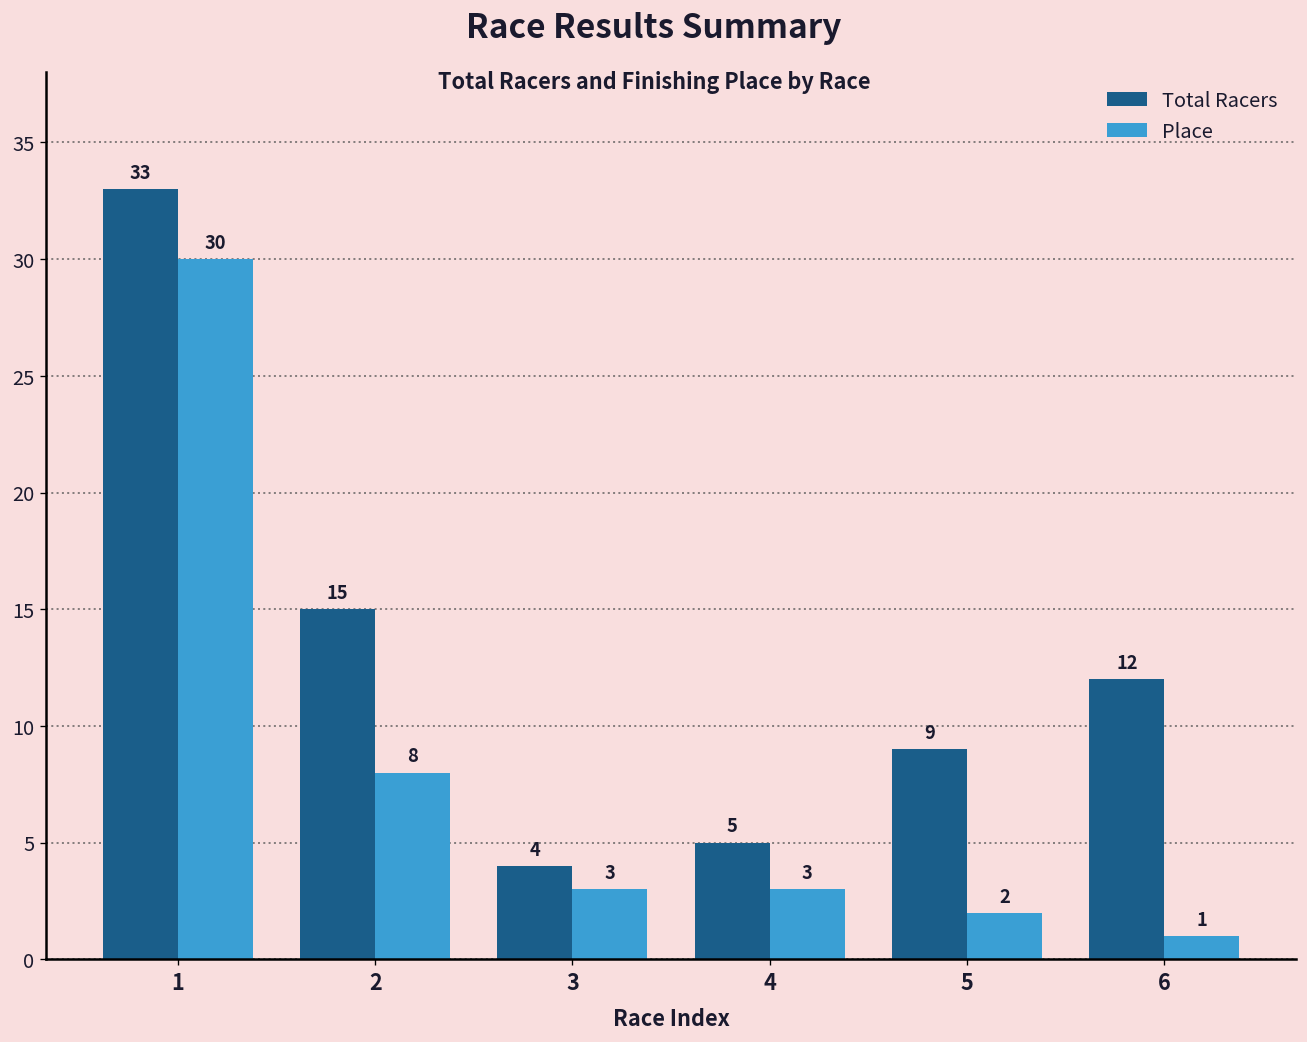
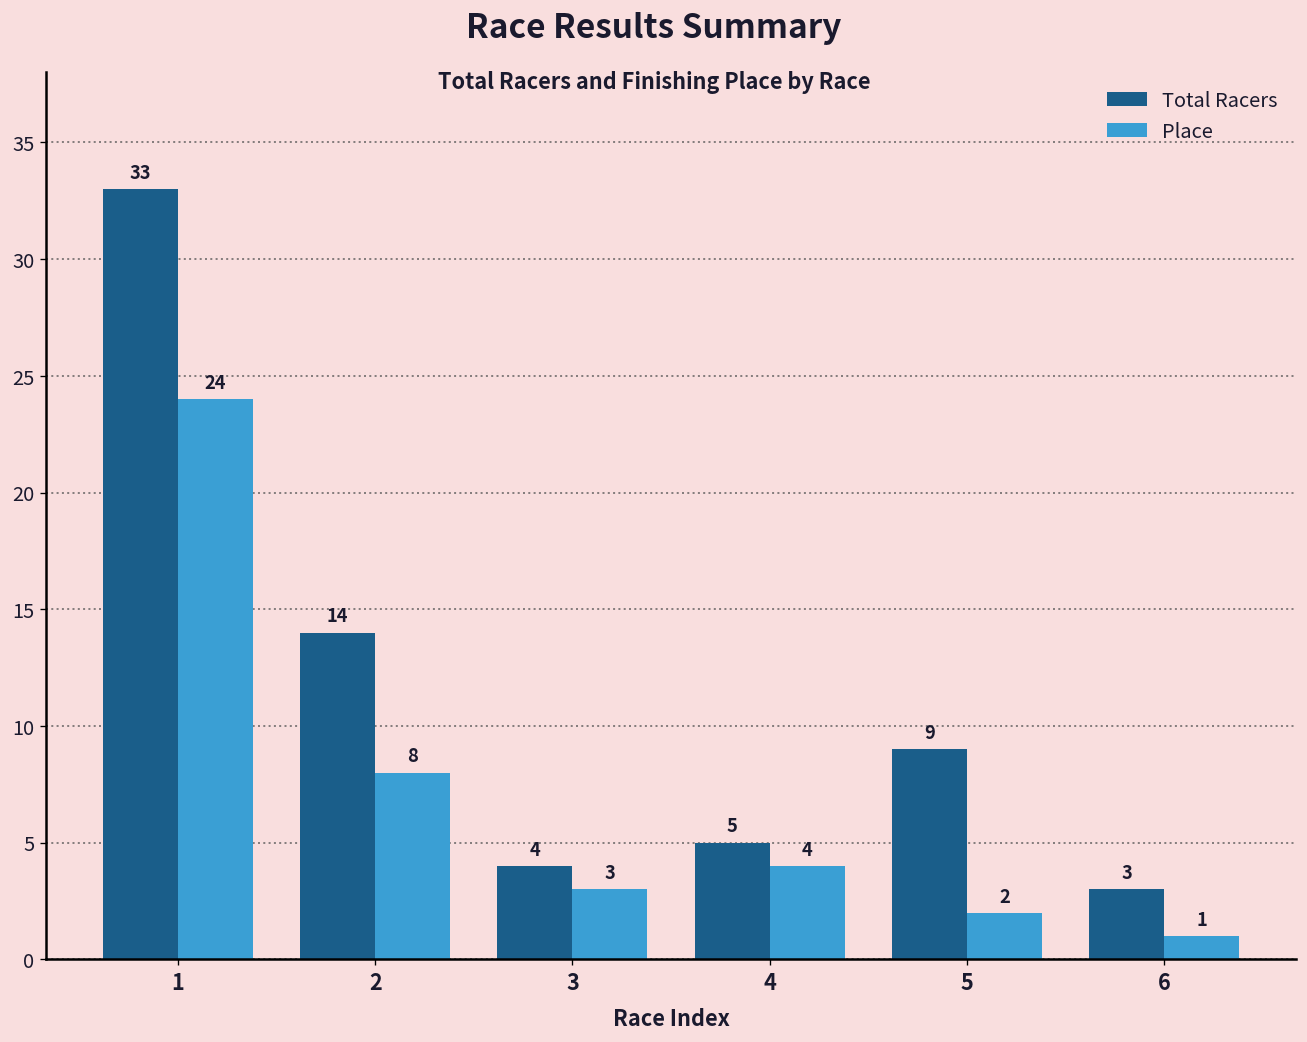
  {
    "Total Racers": {
      "1": 33,
-     "2": 15,
+     "2": 14,
      "3": 4,
      "4": 5,
      "5": 9,
-     "6": 12
+     "6": 3
    },
    "Place": {
-     "1": 30,
+     "1": 24,
      "2": 8,
      "3": 3,
-     "4": 3,
+     "4": 4,
      "5": 2,
      "6": 1
    }
  }
